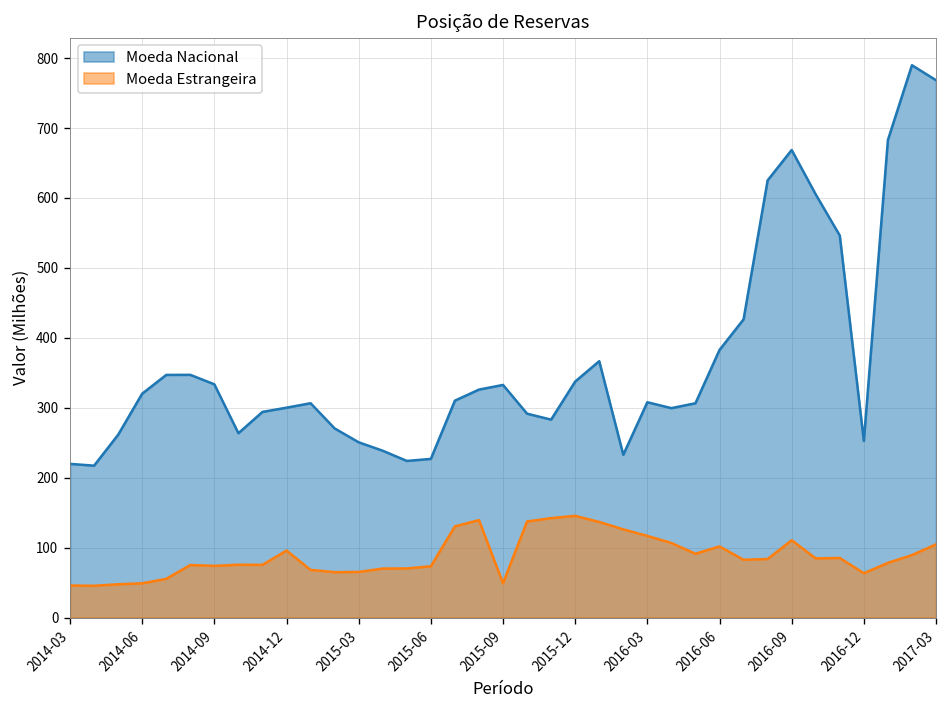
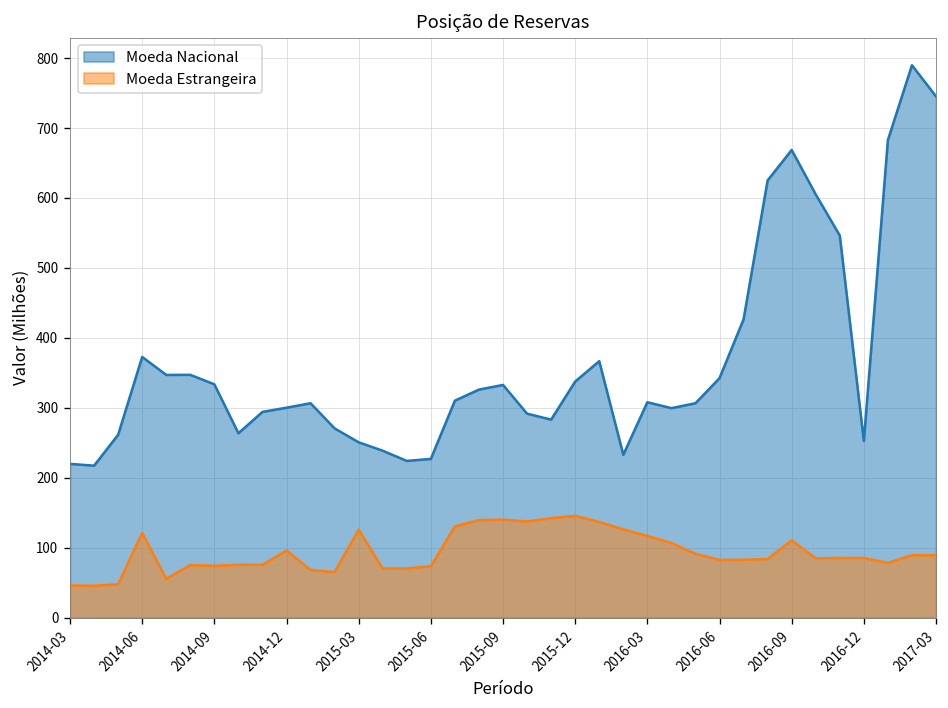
  {
    "Moeda Nacional": {
      "2014-03": 220,
-     "2014-06": 320,
+     "2014-06": 370,
      "2014-09": 330,
      "2014-12": 300,
      "2015-03": 250,
      "2015-06": 230,
      "2015-09": 330,
      "2015-12": 340,
      "2016-03": 310,
-     "2016-06": 380,
+     "2016-06": 340,
      "2016-09": 670,
      "2016-12": 250,
-     "2017-03": 770
+     "2017-03": 750
    },
    "Moeda Estrangeira": {
      "2014-03": 50,
-     "2014-06": 50,
+     "2014-06": 120,
      "2014-09": 70,
      "2014-12": 100,
-     "2015-03": 70,
+     "2015-03": 130,
      "2015-06": 70,
-     "2015-09": 50,
+     "2015-09": 140,
      "2015-12": 150,
      "2016-03": 120,
-     "2016-06": 100,
+     "2016-06": 80,
      "2016-09": 110,
-     "2016-12": 60,
-     "2017-03": 100
+     "2016-12": 90,
+     "2017-03": 90
    }
  }
